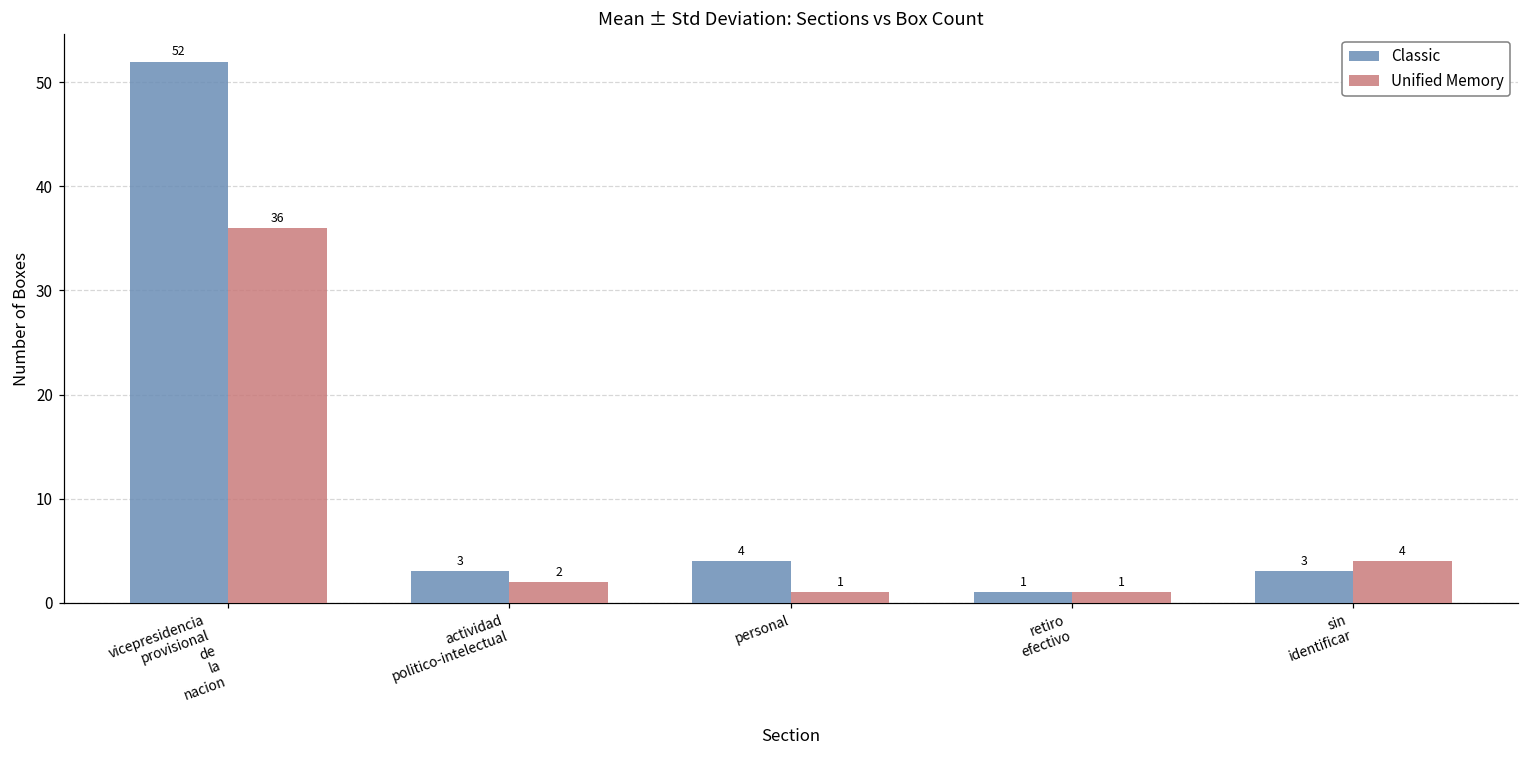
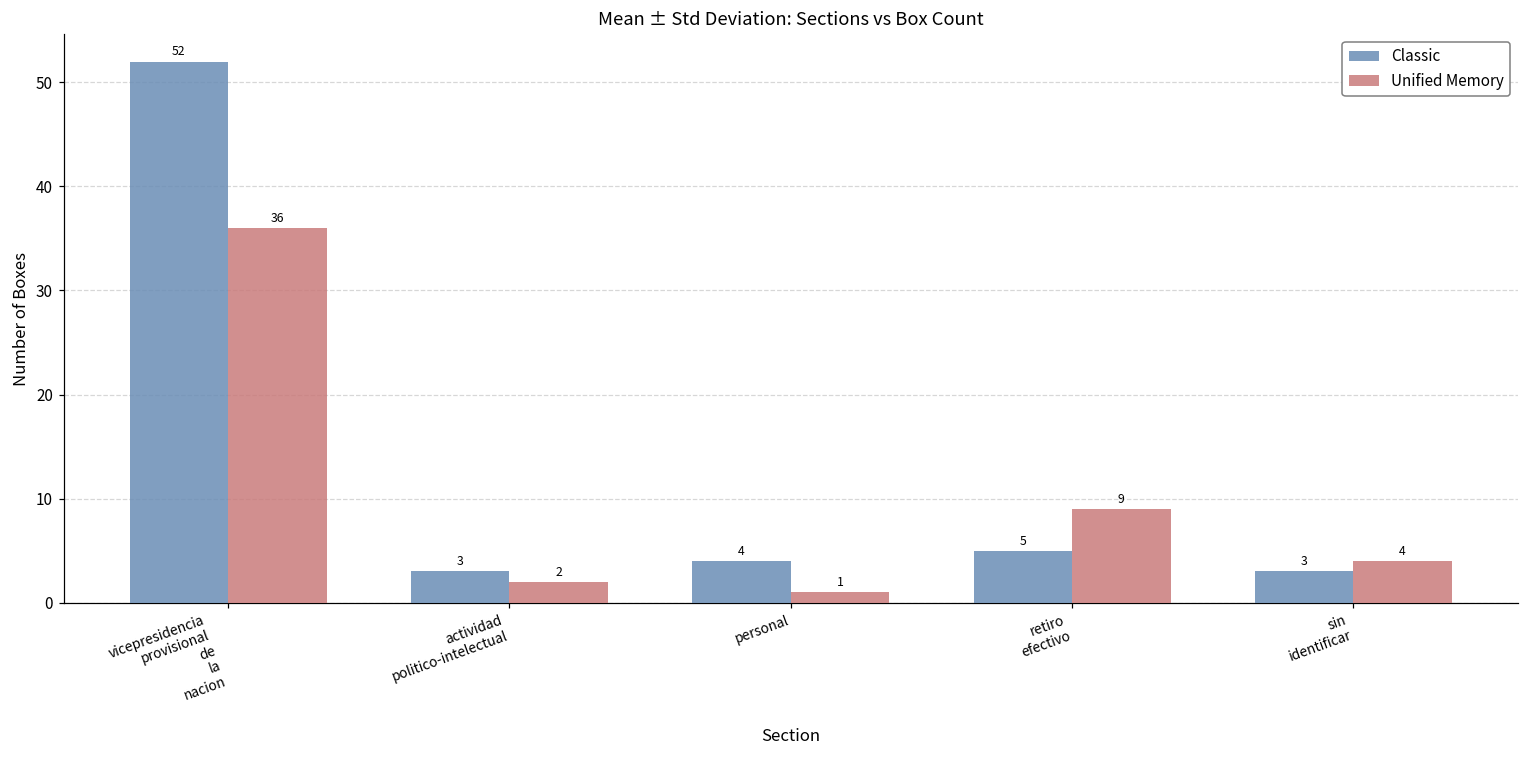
  {
    "Classic": {
      "vicepresidencia provisional de la nacion": 52,
      "actividad politico-intelectual": 3,
      "personal": 4,
-     "retiro efectivo": 1,
+     "retiro efectivo": 5,
      "sin identificar": 3
    },
    "Unified Memory": {
      "vicepresidencia provisional de la nacion": 36,
      "actividad politico-intelectual": 2,
      "personal": 1,
-     "retiro efectivo": 1,
+     "retiro efectivo": 9,
      "sin identificar": 4
    }
  }
